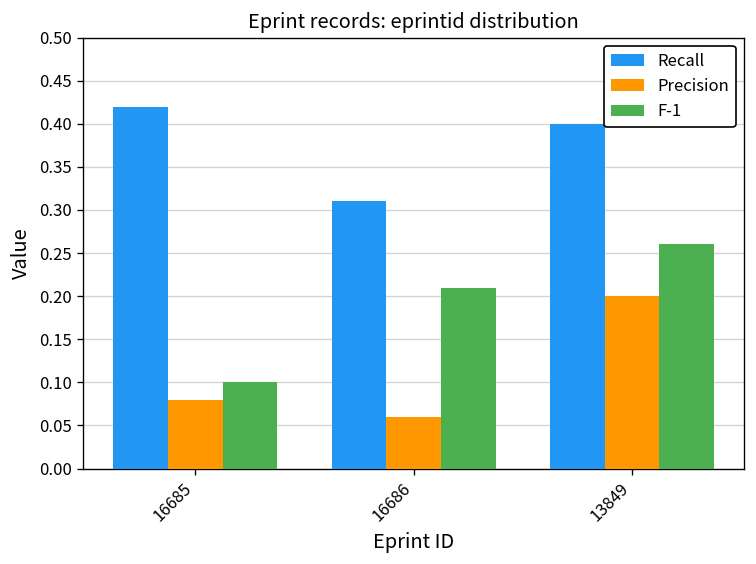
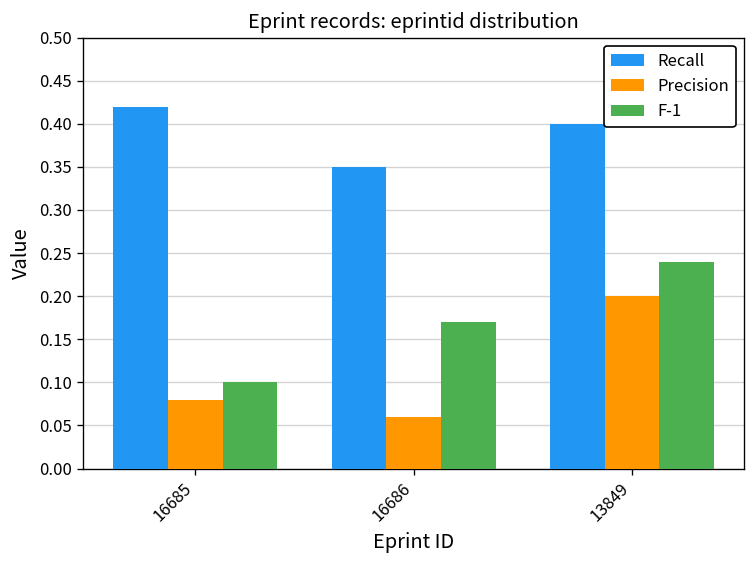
  {
    "Recall": {
      "16685": 0.42,
-     "16686": 0.31,
+     "16686": 0.35,
      "13849": 0.40
    },
    "Precision": {
      "16685": 0.08,
      "16686": 0.06,
      "13849": 0.20
    },
    "F-1": {
      "16685": 0.10,
-     "16686": 0.21,
-     "13849": 0.26
+     "16686": 0.17,
+     "13849": 0.24
    }
  }
